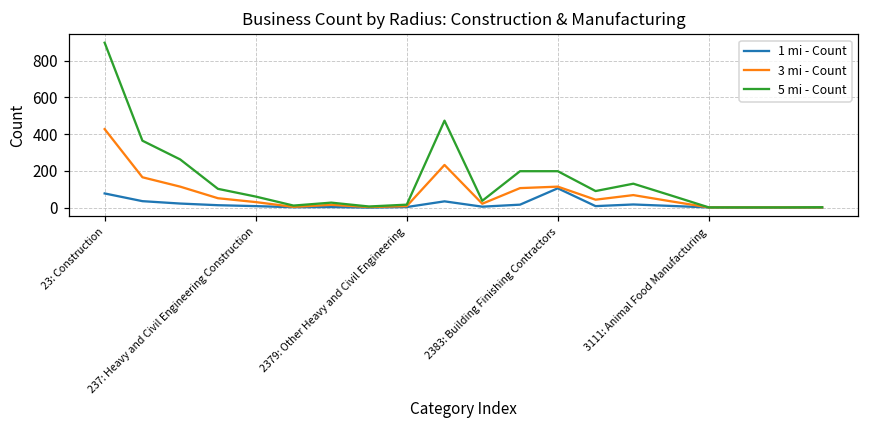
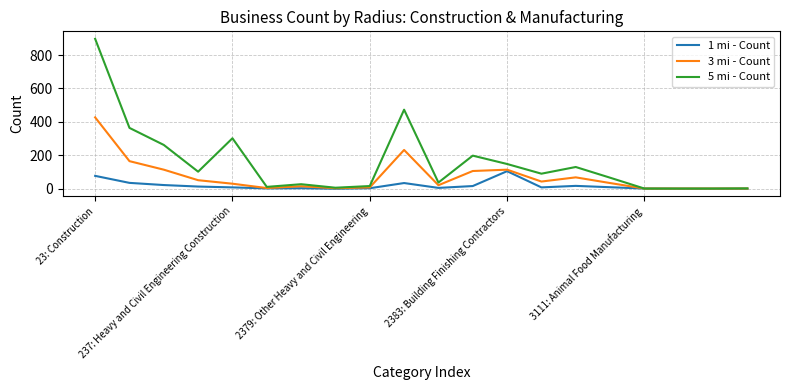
  {
    "1 mi - Count": {
      "23: Construction": 80,
      "237: Heavy and Civil Engineering Construction": 10
    },
    "3 mi - Count": {
      "23: Construction": 430,
      "237: Heavy and Civil Engineering Construction": 30
    },
    "5 mi - Count": {
      "23: Construction": 900,
-     "237: Heavy and Civil Engineering Construction": 60,
-     "2383: Building Finishing Contractors": 200
+     "237: Heavy and Civil Engineering Construction": 300,
+     "2383: Building Finishing Contractors": 150
    }
  }
